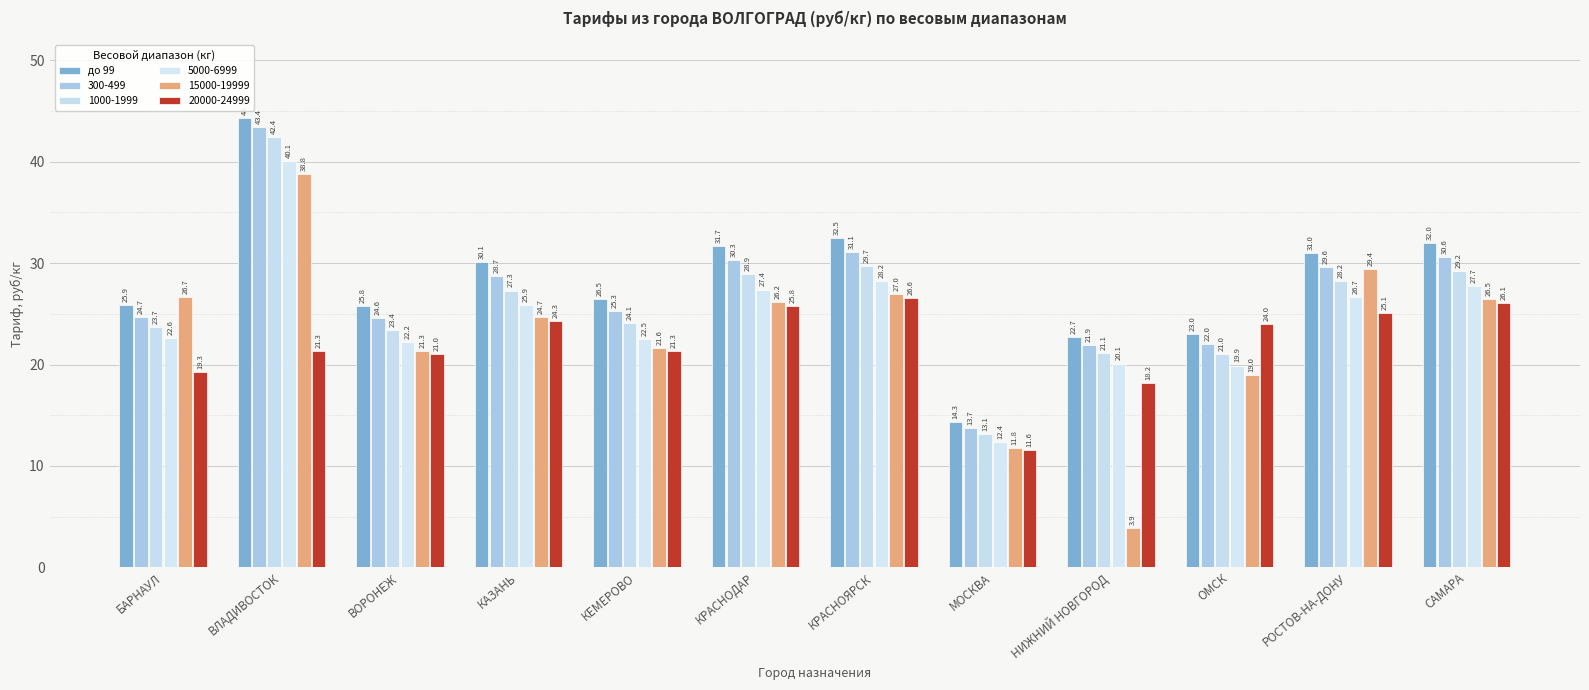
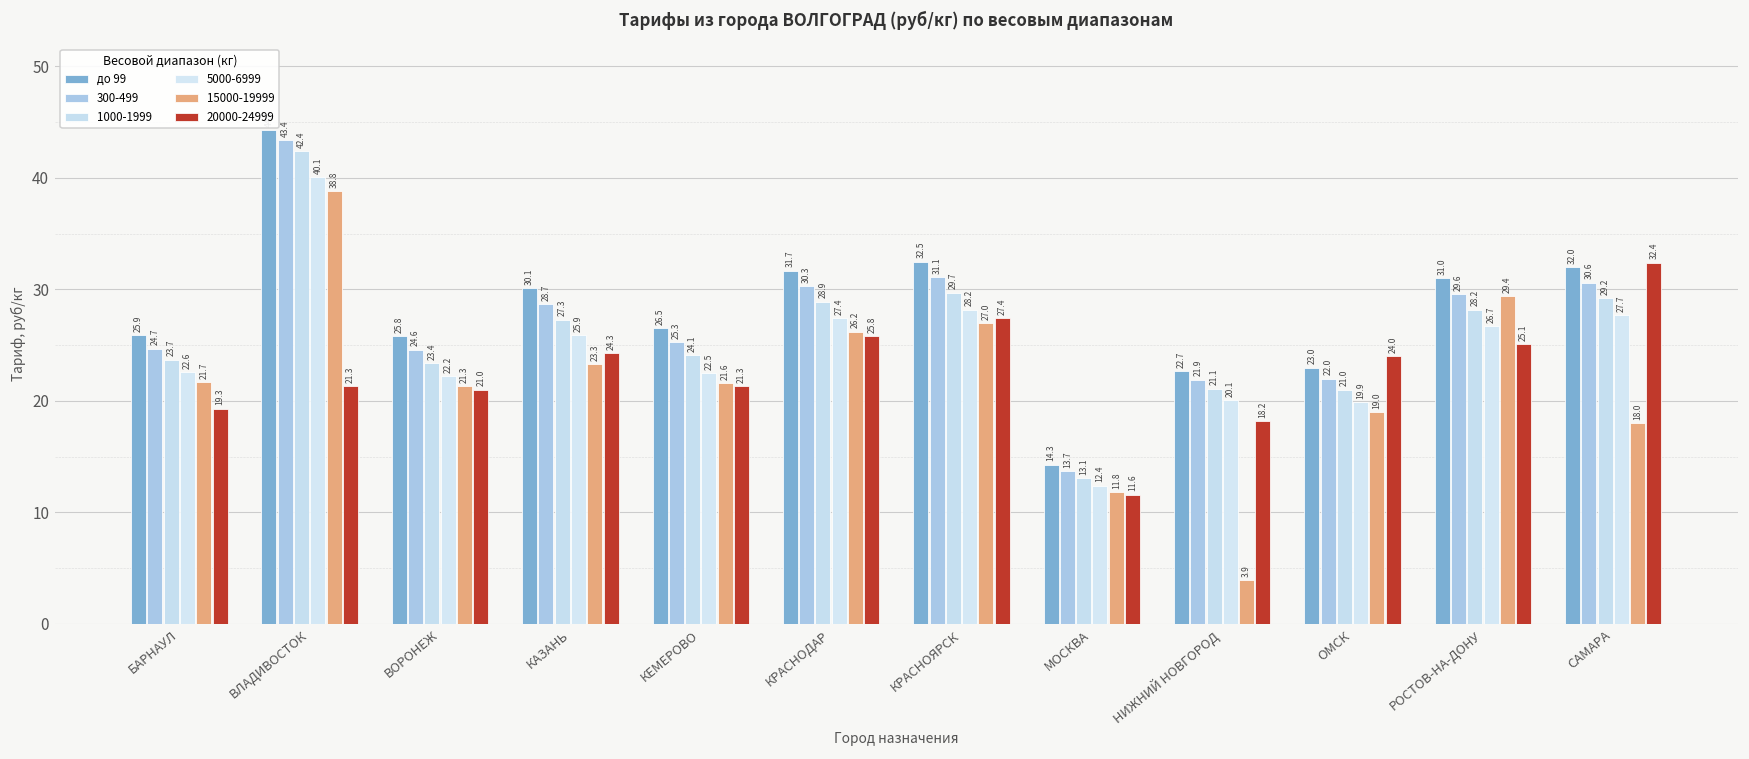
  {
    "15000-19999": {
-     "БАРНАУЛ": 26.7,
+     "БАРНАУЛ": 21.7,
      "ВЛАДИВОСТОК": 38.8,
      "ВОРОНЕЖ": 21.3,
-     "КАЗАНЬ": 24.7,
+     "КАЗАНЬ": 23.3,
      "КЕМЕРОВО": 21.6,
      "КРАСНОДАР": 26.2,
      "КРАСНОЯРСК": 27.0,
      "МОСКВА": 11.8,
      "НИЖНИЙ НОВГОРОД": 3.9,
      "ОМСК": 19.0,
      "РОСТОВ-НА-ДОНУ": 29.4,
-     "САМАРА": 26.5
+     "САМАРА": 18.0
    },
    "20000-24999": {
      "БАРНАУЛ": 19.3,
      "ВЛАДИВОСТОК": 21.3,
      "ВОРОНЕЖ": 21.0,
      "КАЗАНЬ": 24.3,
      "КЕМЕРОВО": 21.3,
      "КРАСНОДАР": 25.8,
-     "КРАСНОЯРСК": 26.6,
+     "КРАСНОЯРСК": 27.4,
      "МОСКВА": 11.6,
      "НИЖНИЙ НОВГОРОД": 18.2,
      "ОМСК": 24.0,
      "РОСТОВ-НА-ДОНУ": 25.1,
-     "САМАРА": 26.1
+     "САМАРА": 32.4
    }
  }
